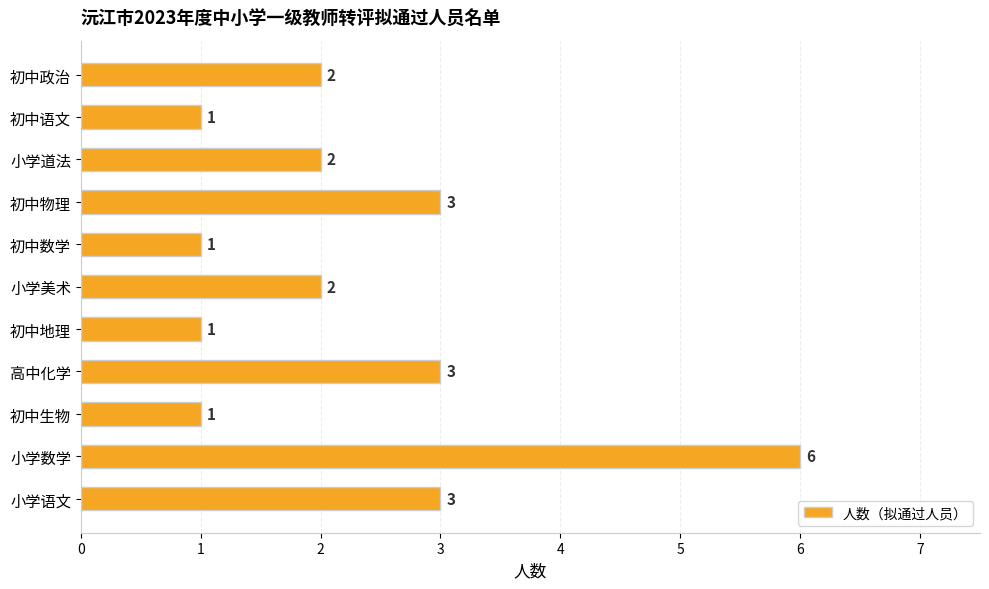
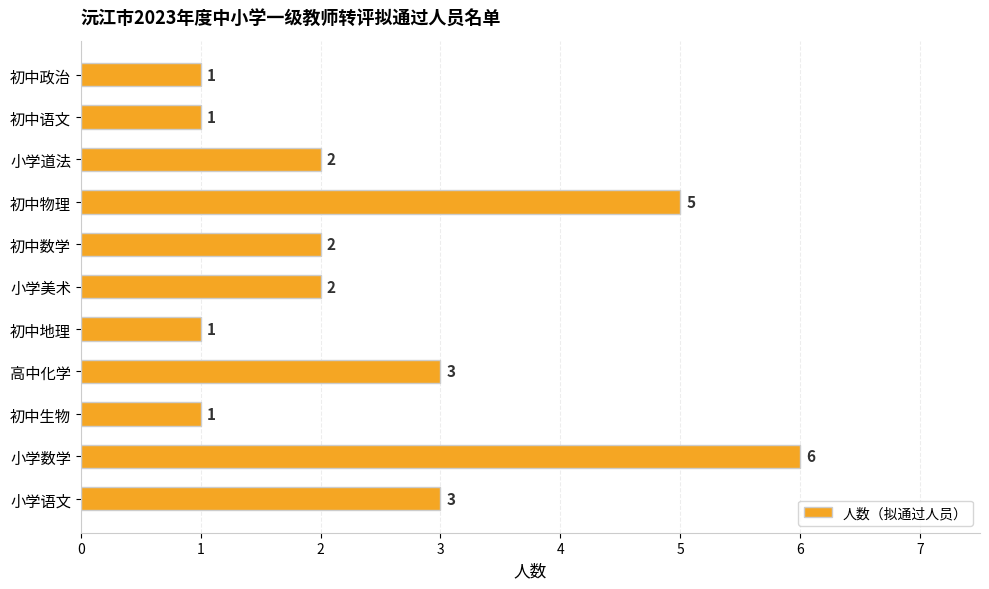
  {
-   "初中政治": 2,
+   "初中政治": 1,
    "初中语文": 1,
    "小学道法": 2,
-   "初中物理": 3,
-   "初中数学": 1,
+   "初中物理": 5,
+   "初中数学": 2,
    "小学美术": 2,
    "初中地理": 1,
    "高中化学": 3,
    "初中生物": 1,
    "小学数学": 6,
    "小学语文": 3
  }
